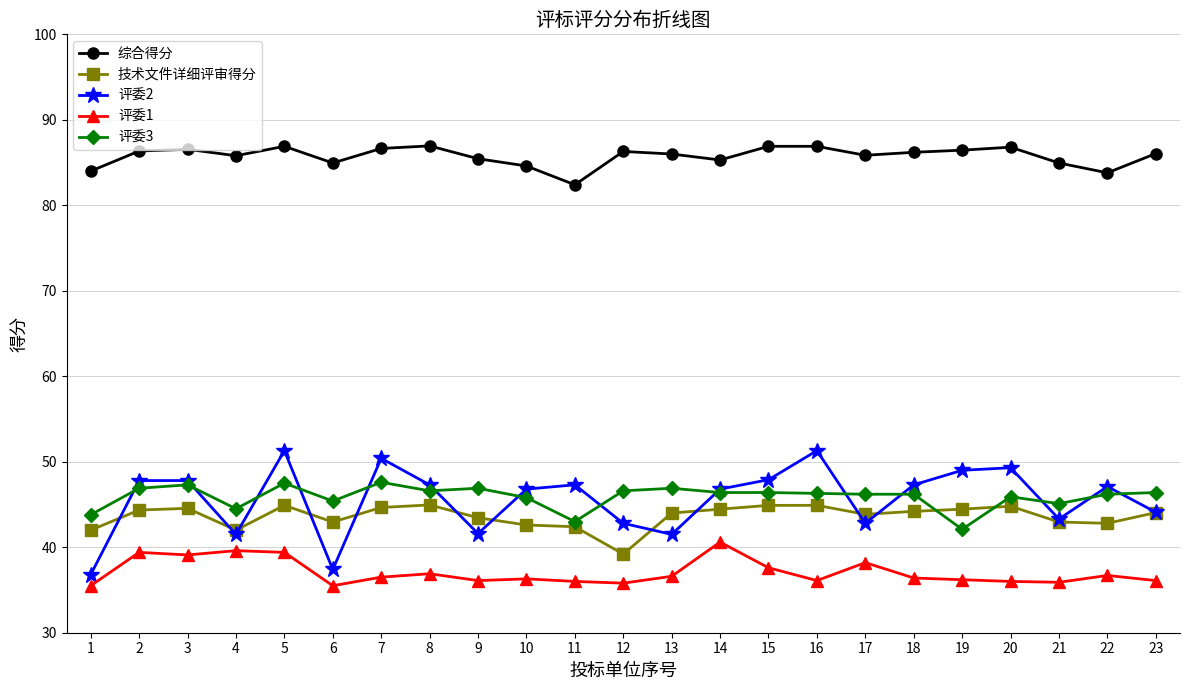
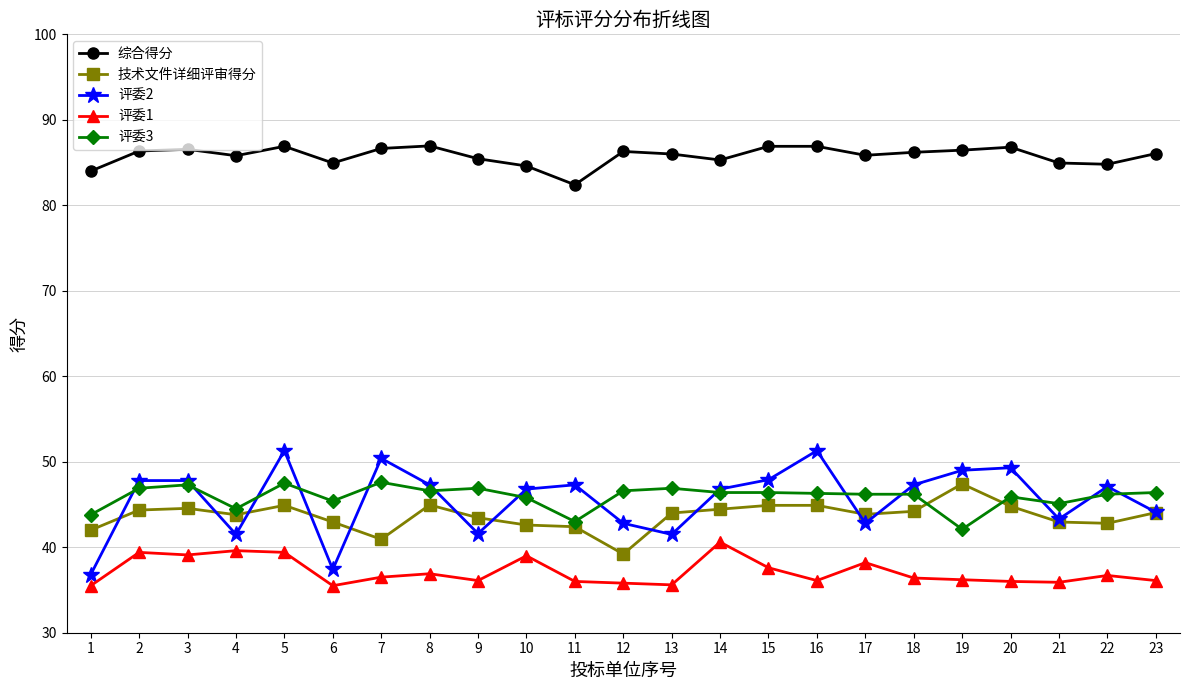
  {
    "综合得分": {
      "1": 84,
      "2": 86,
      "4": 86,
      "5": 87,
      "6": 85,
      "7": 87,
      "8": 87,
      "9": 85,
      "10": 85,
      "11": 82,
      "12": 86,
      "13": 86,
      "14": 85,
      "15": 87,
      "16": 87,
      "17": 86,
      "18": 86,
      "19": 86,
      "20": 87,
      "21": 85,
-     "22": 84,
+     "22": 85,
      "23": 86
    },
    "技术文件详细评审得分": {
      "1": 42,
      "2": 44,
      "3": 45,
-     "4": 42,
+     "4": 44,
      "5": 45,
      "6": 43,
-     "7": 45,
+     "7": 41,
      "8": 45,
      "9": 43,
      "10": 43,
      "11": 42,
      "12": 39,
      "13": 44,
      "14": 44,
      "15": 45,
      "16": 45,
      "17": 44,
      "18": 44,
-     "19": 44,
+     "19": 47,
      "20": 45,
      "21": 43,
      "22": 43
    },
    "评委2": {
      "1": 37,
      "2": 48,
      "3": 48,
      "4": 42,
      "5": 51,
      "6": 37,
      "7": 50,
      "8": 47,
      "9": 42,
      "10": 47,
      "11": 47,
      "12": 43,
      "13": 42,
      "14": 47,
      "15": 48,
      "16": 51,
      "17": 43,
      "18": 47,
      "19": 49,
      "20": 49,
      "21": 43,
      "22": 47
    },
    "评委1": {
      "1": 36,
      "2": 39,
      "3": 39,
      "4": 40,
      "5": 39,
      "6": 36,
      "7": 37,
      "8": 37,
      "9": 36,
-     "10": 36,
+     "10": 39,
      "11": 36,
      "12": 36,
-     "13": 37,
+     "13": 36,
      "14": 41,
      "15": 38,
      "16": 36,
      "17": 38,
      "18": 36,
      "19": 36,
      "20": 36,
      "21": 36,
      "22": 37,
      "23": 36
    },
    "评委3": {
      "1": 44,
      "2": 47,
      "3": 47,
      "4": 45,
      "5": 48,
      "6": 45,
      "7": 48,
      "8": 47,
      "9": 47,
      "10": 46,
      "11": 43,
      "12": 47,
      "13": 47,
      "14": 46,
      "15": 46,
      "16": 46,
      "17": 46,
      "18": 46,
      "19": 42,
      "20": 46,
      "21": 45,
      "22": 46,
      "23": 46
    }
  }
